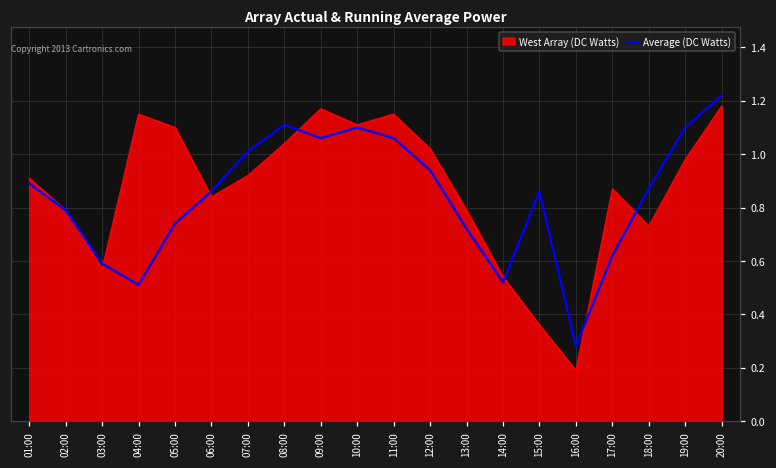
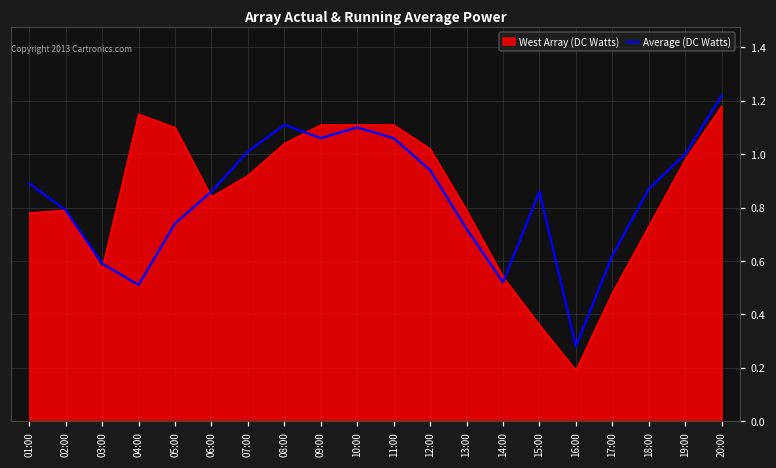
  {
    "West Array (DC Watts)": {
-     "01:00": 0.91,
+     "01:00": 0.78,
      "03:00": 0.57,
      "04:00": 1.15,
      "05:00": 1.10,
      "06:00": 0.84,
      "07:00": 0.92,
      "08:00": 1.04,
-     "09:00": 1.17,
-     "11:00": 1.15,
+     "09:00": 1.11,
+     "11:00": 1.11,
      "12:00": 1.02,
      "13:00": 0.79,
      "14:00": 0.54,
      "15:00": 0.36,
      "16:00": 0.19,
-     "17:00": 0.87,
+     "17:00": 0.48,
      "18:00": 0.73,
      "19:00": 0.98,
      "20:00": 1.18
    },
    "Average (DC Watts)": {
      "01:00": 0.9,
      "03:00": 0.6,
      "04:00": 0.5,
      "05:00": 0.74,
      "06:00": 0.86,
      "07:00": 1.0,
      "08:00": 1.1,
      "09:00": 1.06,
      "11:00": 1.06,
      "12:00": 0.94,
      "13:00": 0.72,
      "14:00": 0.52,
      "15:00": 0.86,
      "16:00": 0.28,
      "17:00": 0.62,
      "18:00": 0.87,
-     "19:00": 1.1,
+     "19:00": 1.0,
      "20:00": 1.22
    }
  }
